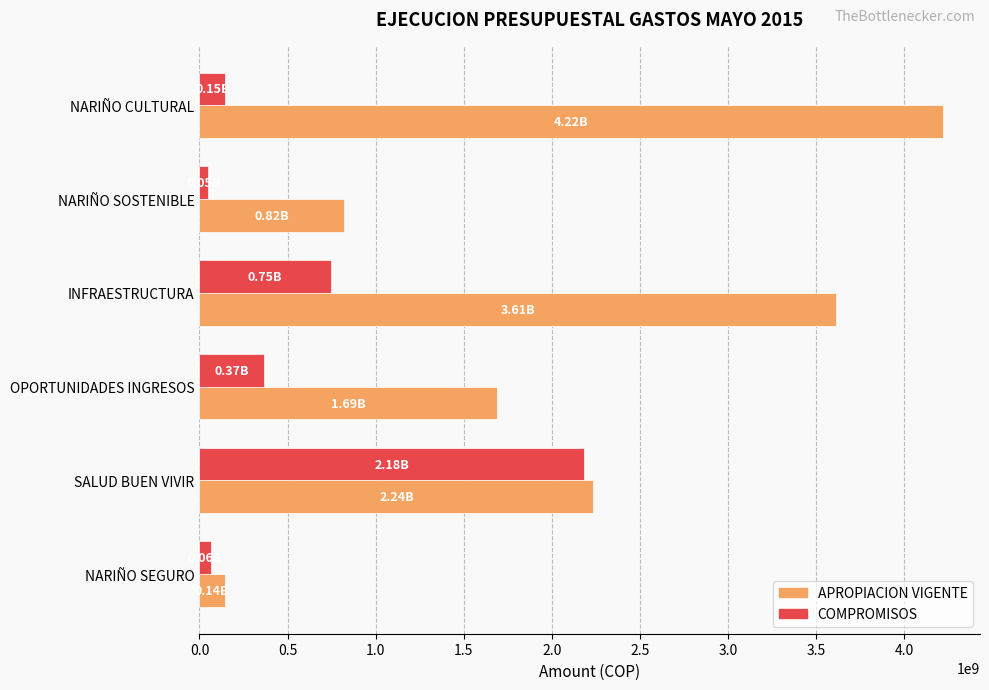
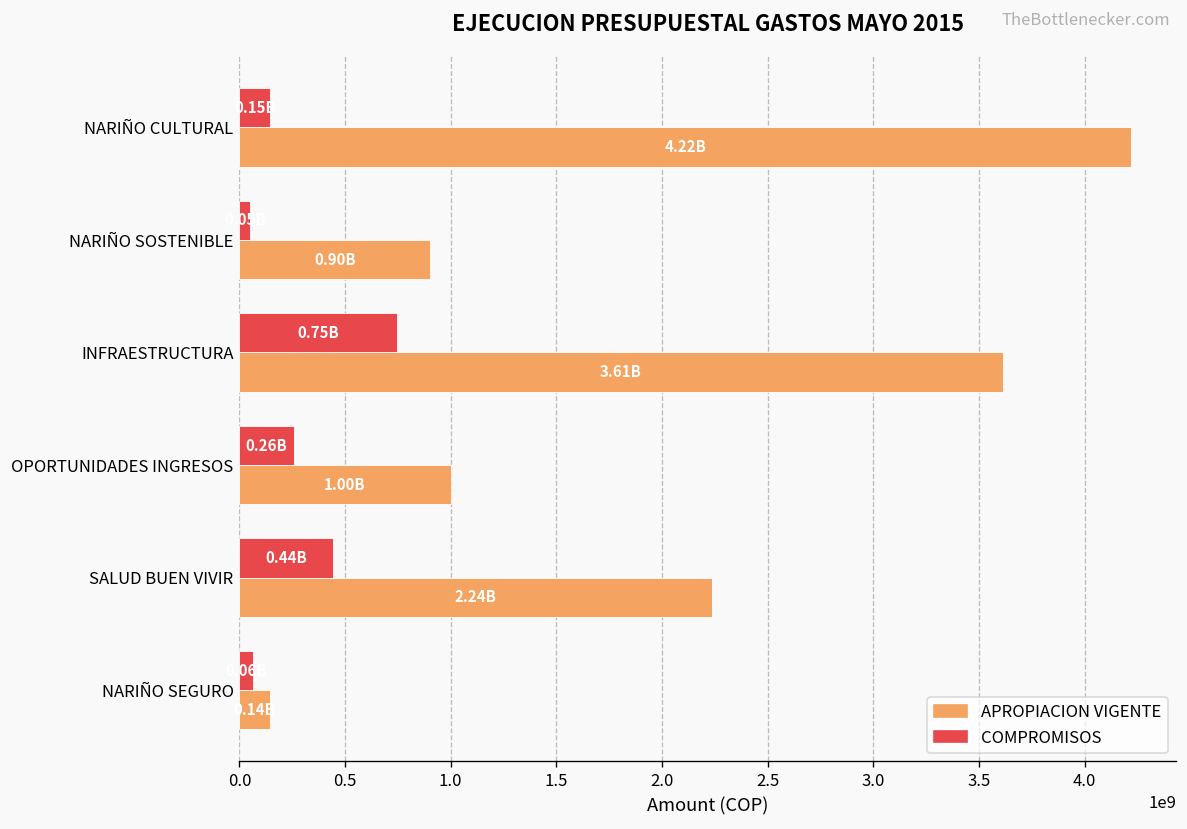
  {
    "APROPIACION VIGENTE": {
      "NARIÑO CULTURAL": "4.22B",
-     "NARIÑO SOSTENIBLE": "0.82B",
+     "NARIÑO SOSTENIBLE": "0.90B",
      "INFRAESTRUCTURA": "3.61B",
-     "OPORTUNIDADES INGRESOS": "1.69B",
+     "OPORTUNIDADES INGRESOS": "1.00B",
      "SALUD BUEN VIVIR": "2.24B",
      "NARIÑO SEGURO": "0.14B"
    },
    "COMPROMISOS": {
      "NARIÑO CULTURAL": "0.15B",
      "INFRAESTRUCTURA": "0.75B",
-     "OPORTUNIDADES INGRESOS": "0.37B",
-     "SALUD BUEN VIVIR": "2.18B"
+     "OPORTUNIDADES INGRESOS": "0.26B",
+     "SALUD BUEN VIVIR": "0.44B"
    }
  }
